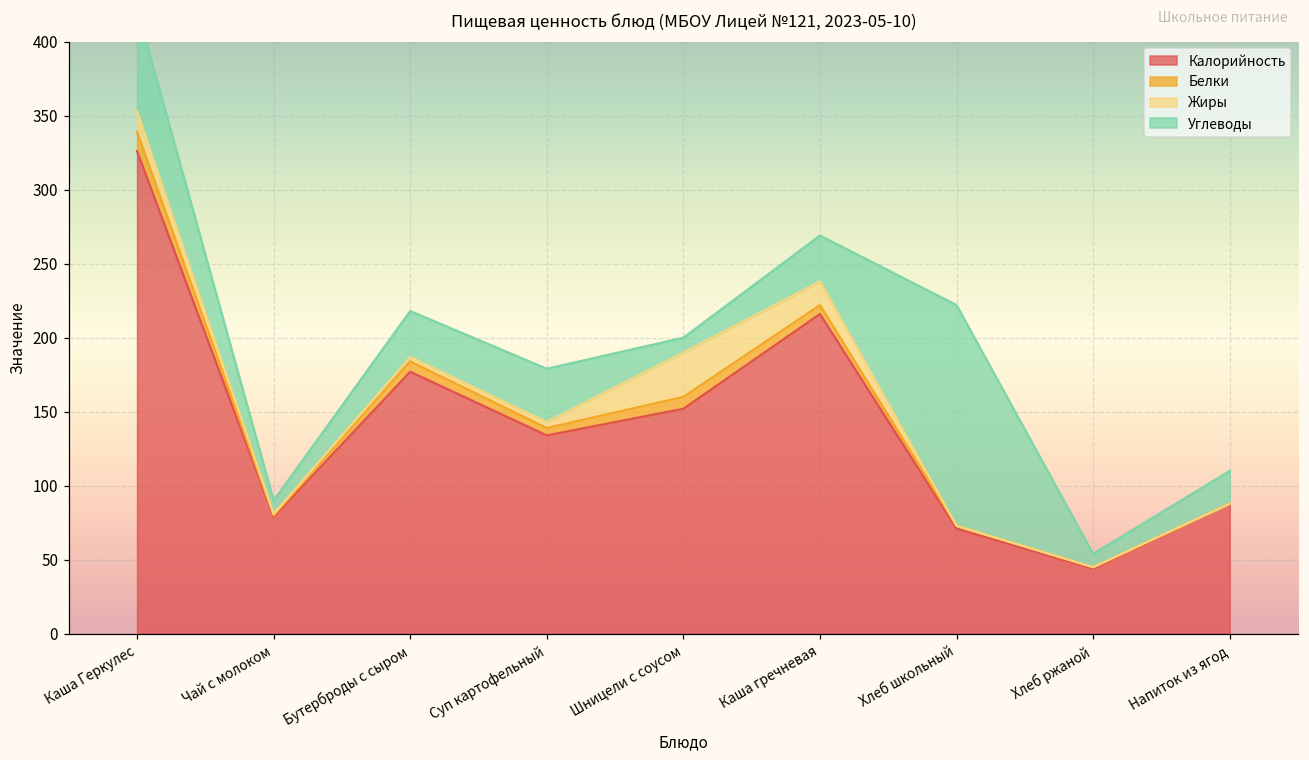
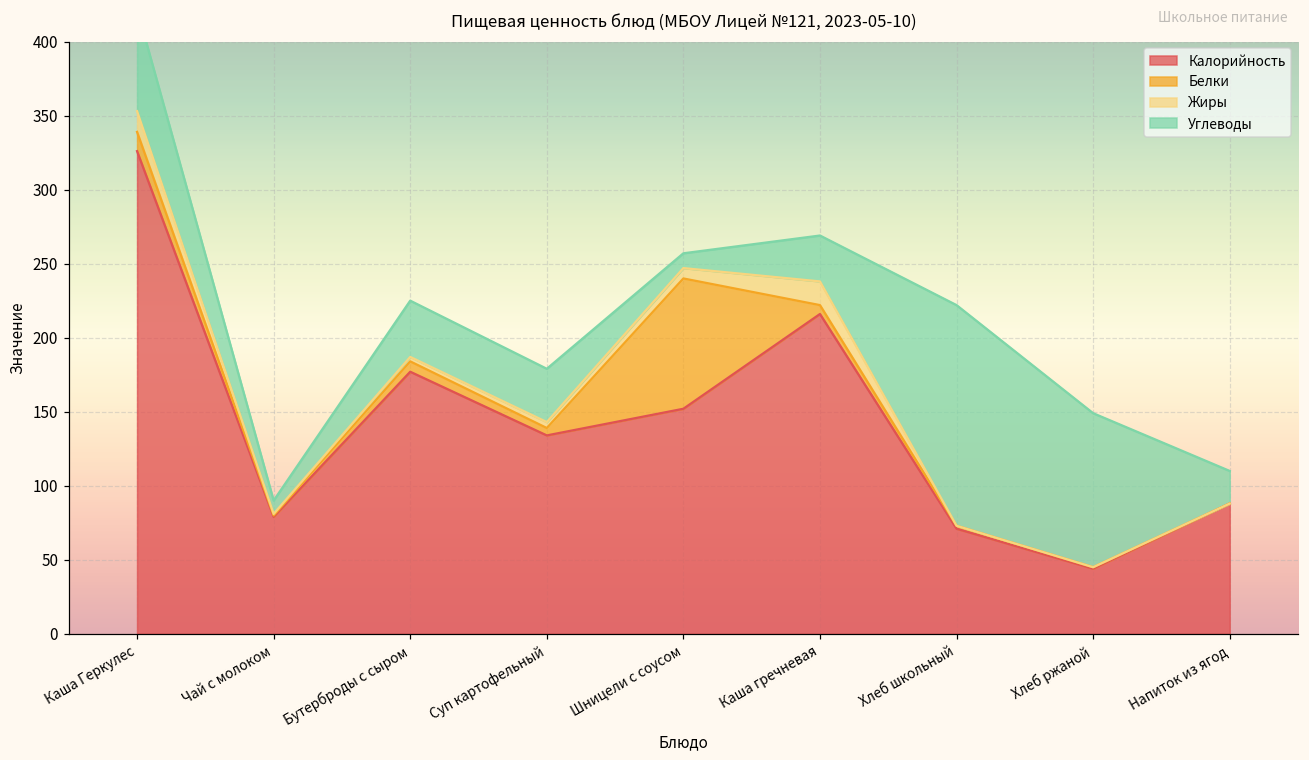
  {
    "Калорийность": {
      "Каша Геркулес": 326,
      "Бутерброды с сыром": 177,
      "Суп картофельный": 134,
      "Шницели с соусом": 152,
      "Каша гречневая": 216,
      "Хлеб школьный": 71
    },
    "Белки": {
      "Каша Геркулес": 13,
      "Бутерброды с сыром": 7,
      "Суп картофельный": 5,
-     "Шницели с соусом": 8,
+     "Шницели с соусом": 88,
      "Каша гречневая": 6
    },
    "Жиры": {
      "Каша Геркулес": 14,
      "Бутерброды с сыром": 3,
      "Суп картофельный": 4,
-     "Шницели с соусом": 30,
+     "Шницели с соусом": 7,
      "Каша гречневая": 16
    },
    "Углеводы": {
      "Чай с молоком": 9,
-     "Бутерброды с сыром": 31,
+     "Бутерброды с сыром": 38,
      "Суп картофельный": 36,
      "Шницели с соусом": 10,
      "Каша гречневая": 31,
      "Хлеб школьный": 149,
-     "Хлеб ржаной": 9,
+     "Хлеб ржаной": 104,
      "Напиток из ягод": 22
    }
  }
